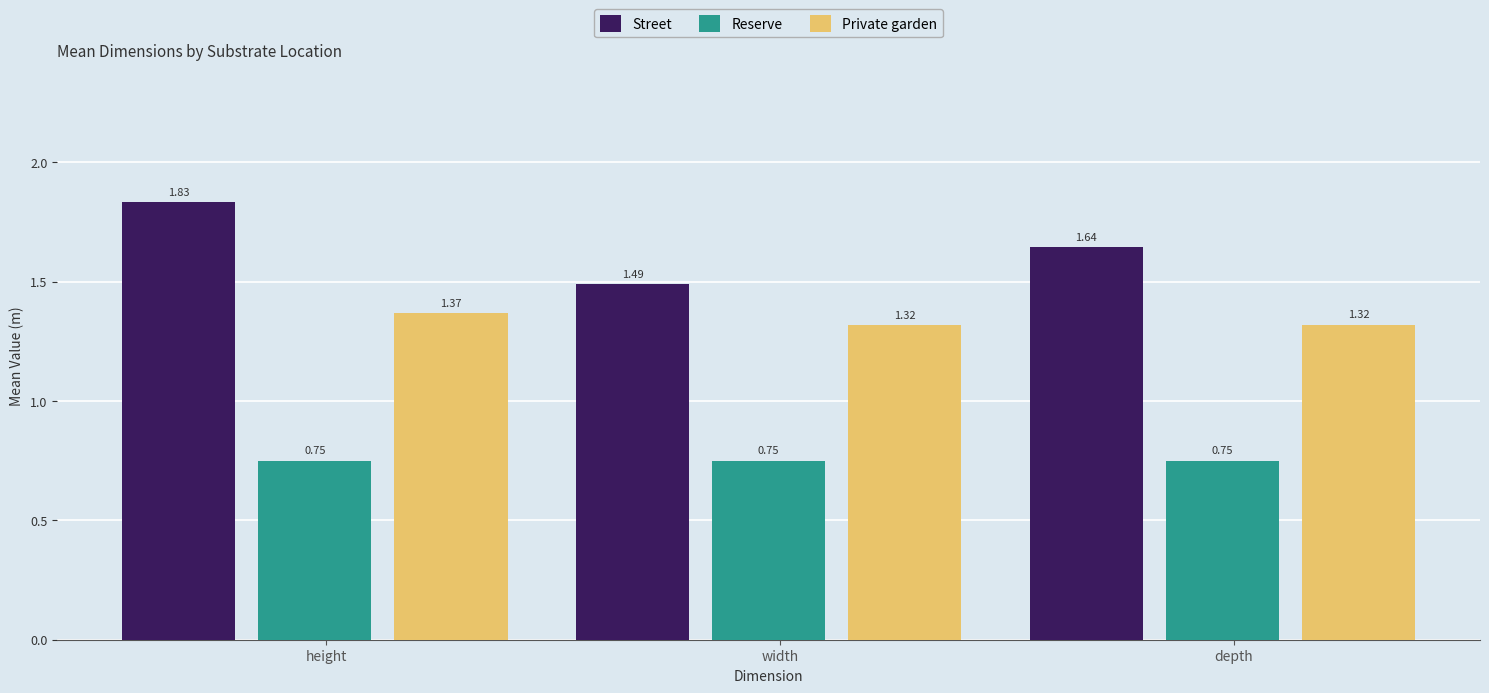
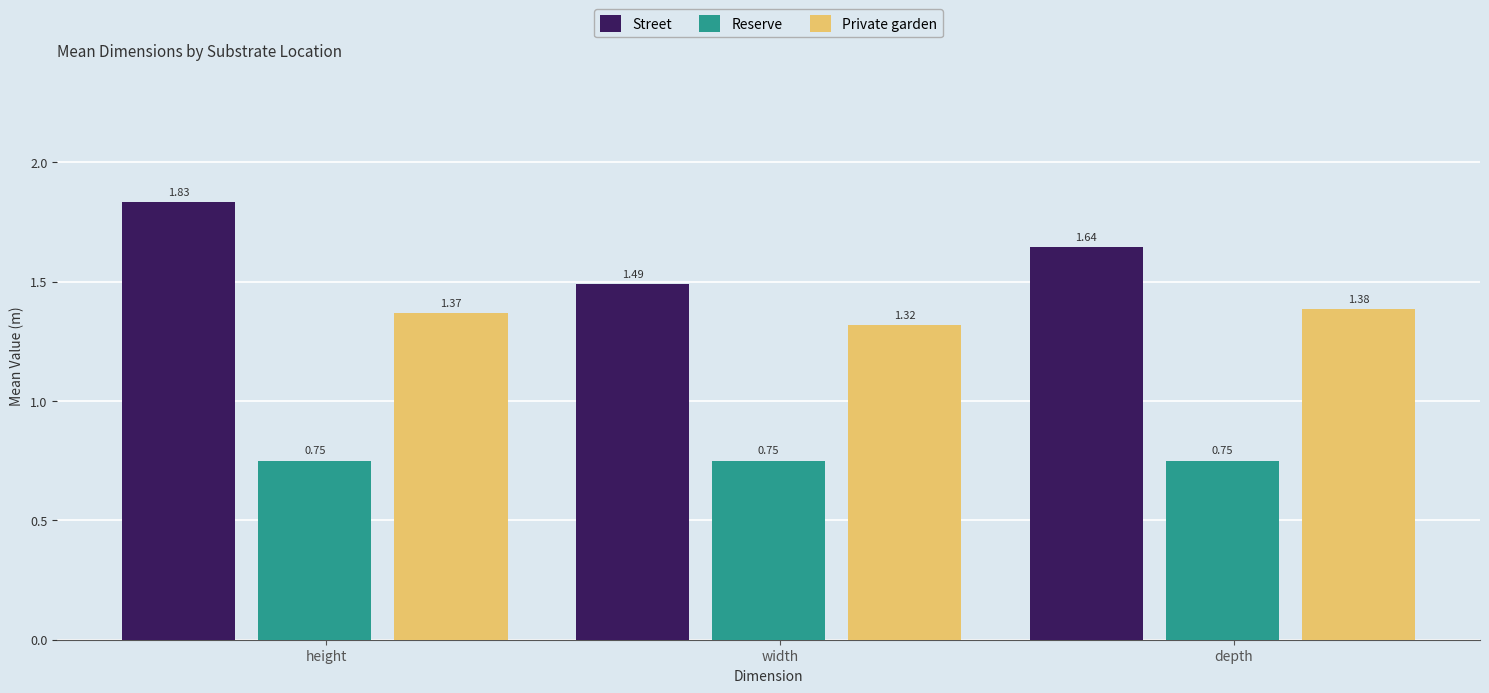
  {
    "Street": {
      "height": 1.83,
      "width": 1.49,
      "depth": 1.64
    },
    "Reserve": {
      "height": 0.75,
      "width": 0.75,
      "depth": 0.75
    },
    "Private garden": {
      "height": 1.37,
      "width": 1.32,
-     "depth": 1.32
+     "depth": 1.38
    }
  }
